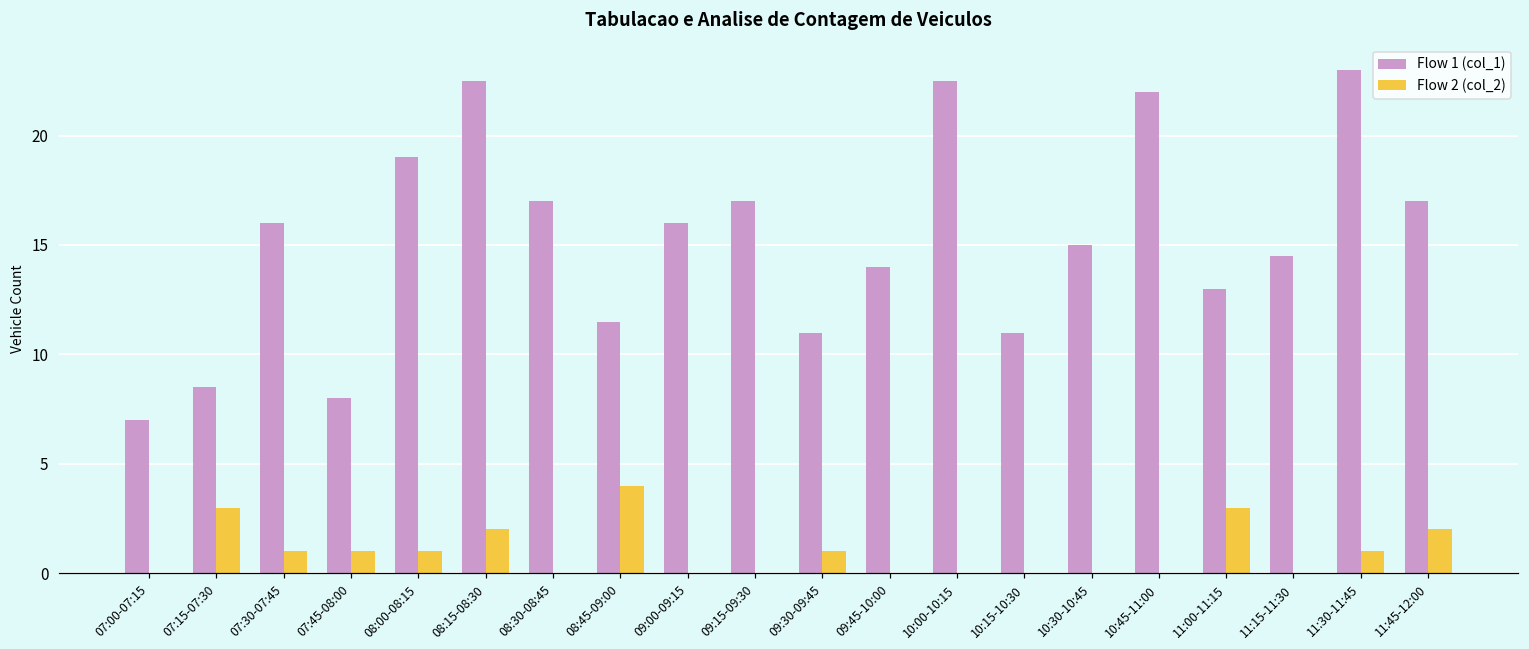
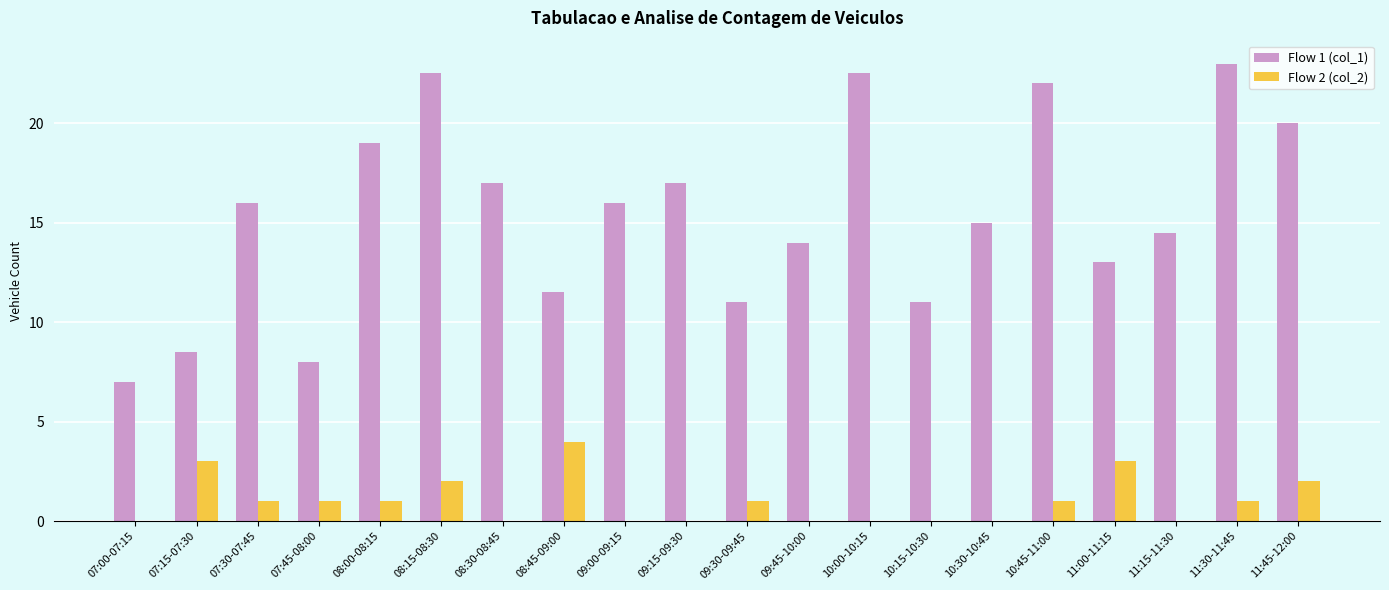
  {
    "Flow 1 (col_1)": {
      "07:00-07:15": 7,
      "07:15-07:30": 8.5,
      "07:30-07:45": 16,
      "07:45-08:00": 8,
      "08:00-08:15": 19,
      "08:15-08:30": 22.5,
      "08:30-08:45": 17,
      "08:45-09:00": 11.5,
      "09:00-09:15": 16,
      "09:15-09:30": 17,
      "09:30-09:45": 11,
      "09:45-10:00": 14,
      "10:00-10:15": 22.5,
      "10:15-10:30": 11,
      "10:30-10:45": 15,
      "10:45-11:00": 22,
      "11:00-11:15": 13,
      "11:15-11:30": 14.5,
      "11:30-11:45": 23,
-     "11:45-12:00": 17
+     "11:45-12:00": 20
    },
    "Flow 2 (col_2)": {
      "07:00-07:15": 0,
      "07:15-07:30": 3,
      "07:30-07:45": 1,
      "07:45-08:00": 1,
      "08:00-08:15": 1,
      "08:15-08:30": 2,
      "08:30-08:45": 0,
      "08:45-09:00": 4,
      "09:00-09:15": 0,
      "09:15-09:30": 0,
      "09:30-09:45": 1,
      "09:45-10:00": 0,
      "10:00-10:15": 0,
      "10:15-10:30": 0,
      "10:30-10:45": 0,
-     "10:45-11:00": 0,
+     "10:45-11:00": 1,
      "11:00-11:15": 3,
      "11:15-11:30": 0,
      "11:30-11:45": 1,
      "11:45-12:00": 2
    }
  }
